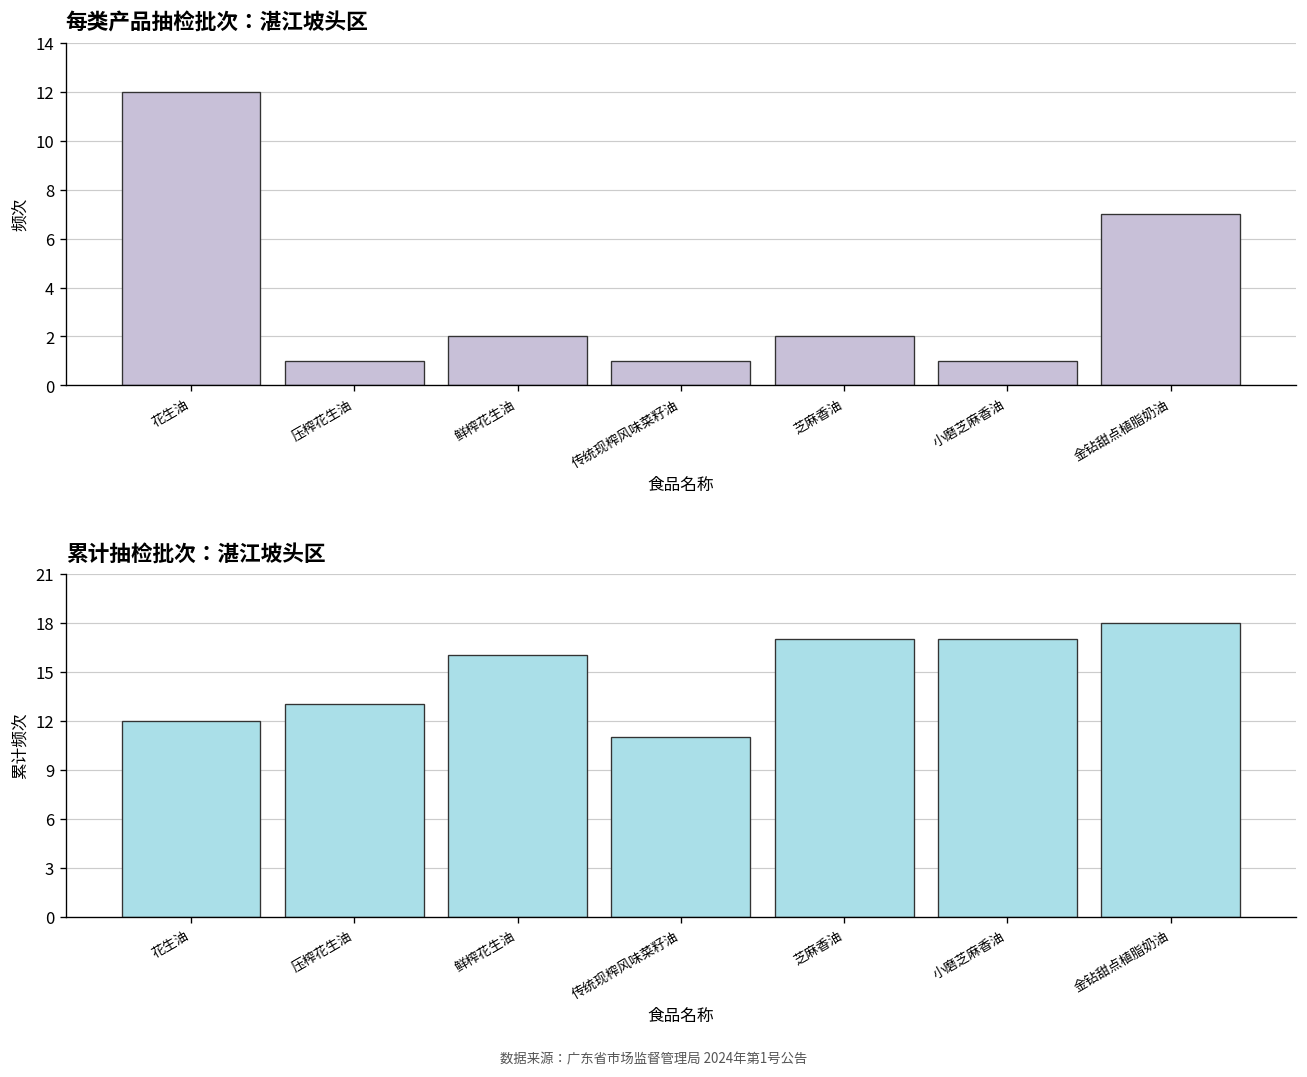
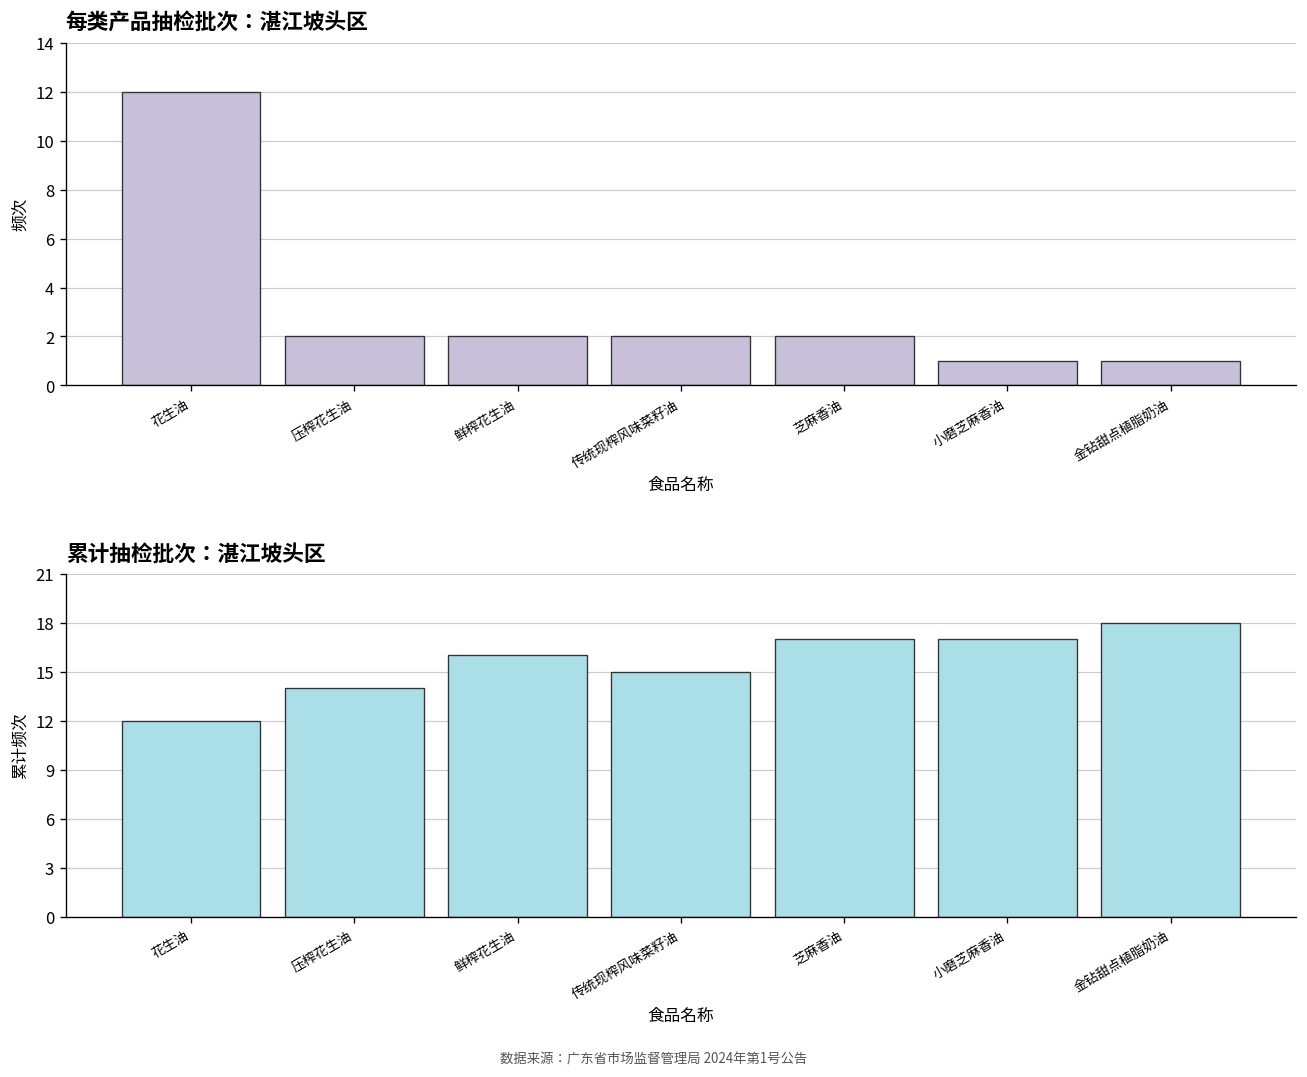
  {
    "每类产品抽检批次：湛江坡头区": {
      "花生油": 12,
-     "压榨花生油": 1,
+     "压榨花生油": 2,
      "鲜榨花生油": 2,
-     "传统现榨风味菜籽油": 1,
+     "传统现榨风味菜籽油": 2,
      "芝麻香油": 2,
      "小磨芝麻香油": 1,
-     "金钻甜点植脂奶油": 7
+     "金钻甜点植脂奶油": 1
    },
    "累计抽检批次：湛江坡头区": {
      "花生油": 12,
-     "压榨花生油": 13,
+     "压榨花生油": 14,
      "鲜榨花生油": 16,
-     "传统现榨风味菜籽油": 11,
+     "传统现榨风味菜籽油": 15,
      "芝麻香油": 17,
      "小磨芝麻香油": 17,
      "金钻甜点植脂奶油": 18
    }
  }
